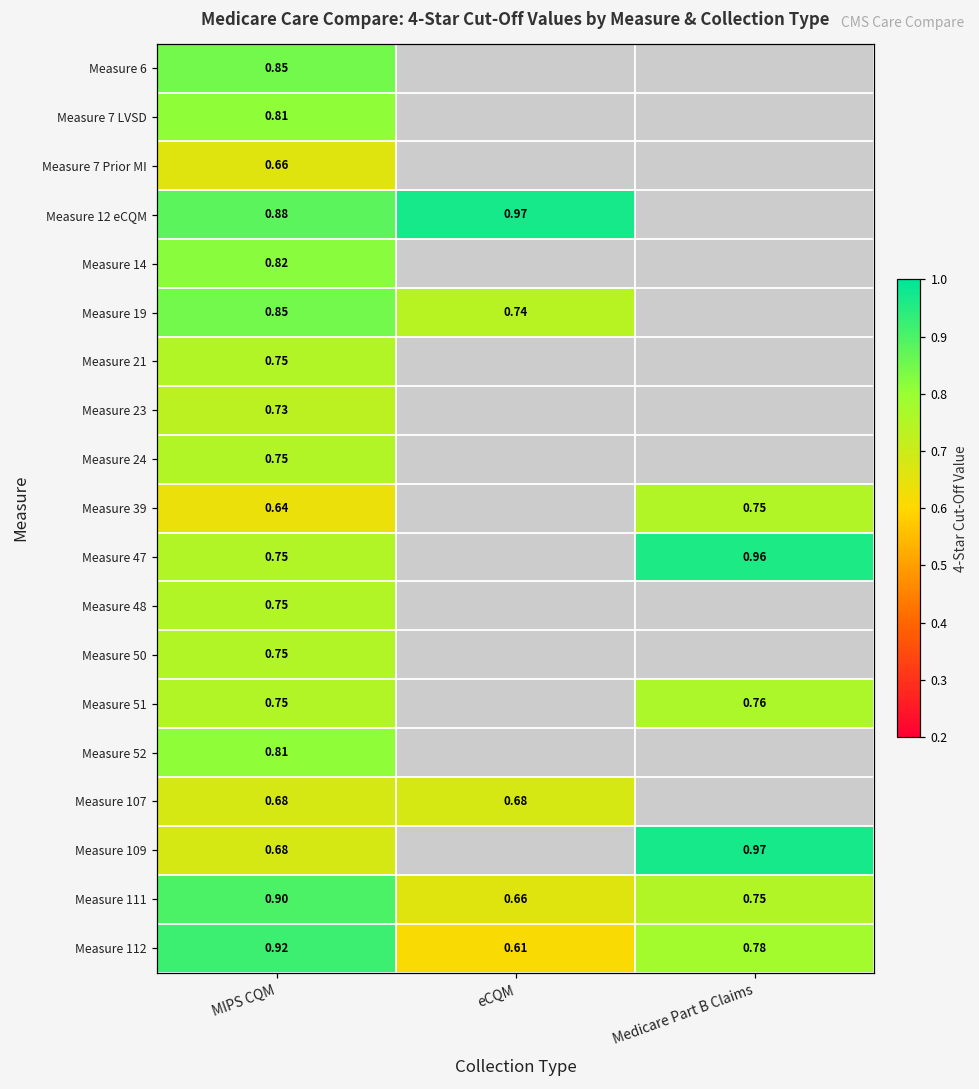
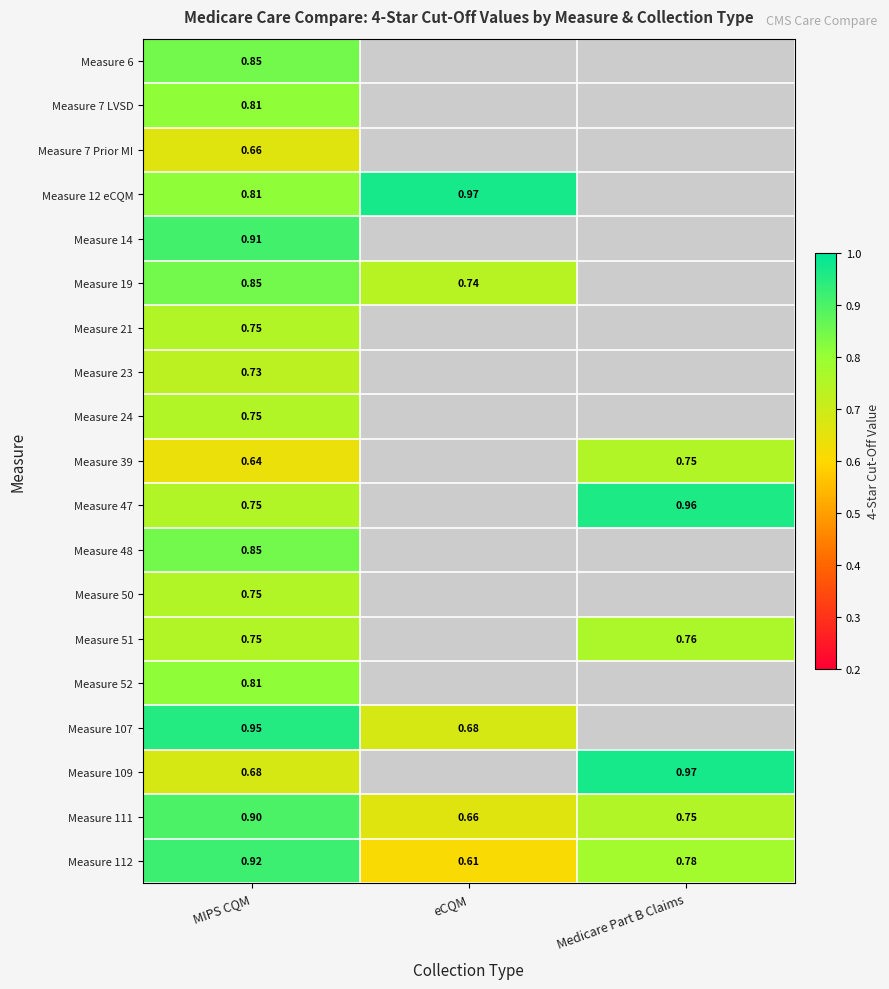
  {
    "Measure 6": {
      "MIPS CQM": 0.85
    },
    "Measure 7 LVSD": {
      "MIPS CQM": 0.81
    },
    "Measure 7 Prior MI": {
      "MIPS CQM": 0.66
    },
    "Measure 12 eCQM": {
-     "MIPS CQM": 0.88,
+     "MIPS CQM": 0.81,
      "eCQM": 0.97
    },
    "Measure 14": {
-     "MIPS CQM": 0.82
+     "MIPS CQM": 0.91
    },
    "Measure 19": {
      "MIPS CQM": 0.85,
      "eCQM": 0.74
    },
    "Measure 21": {
      "MIPS CQM": 0.75
    },
    "Measure 23": {
      "MIPS CQM": 0.73
    },
    "Measure 24": {
      "MIPS CQM": 0.75
    },
    "Measure 39": {
      "MIPS CQM": 0.64,
      "Medicare Part B Claims": 0.75
    },
    "Measure 47": {
      "MIPS CQM": 0.75,
      "Medicare Part B Claims": 0.96
    },
    "Measure 48": {
-     "MIPS CQM": 0.75
+     "MIPS CQM": 0.85
    },
    "Measure 50": {
      "MIPS CQM": 0.75
    },
    "Measure 51": {
      "MIPS CQM": 0.75,
      "Medicare Part B Claims": 0.76
    },
    "Measure 52": {
      "MIPS CQM": 0.81
    },
    "Measure 107": {
-     "MIPS CQM": 0.68,
+     "MIPS CQM": 0.95,
      "eCQM": 0.68
    },
    "Measure 109": {
      "MIPS CQM": 0.68,
      "Medicare Part B Claims": 0.97
    },
    "Measure 111": {
      "MIPS CQM": 0.90,
      "eCQM": 0.66,
      "Medicare Part B Claims": 0.75
    },
    "Measure 112": {
      "MIPS CQM": 0.92,
      "eCQM": 0.61,
      "Medicare Part B Claims": 0.78
    }
  }
